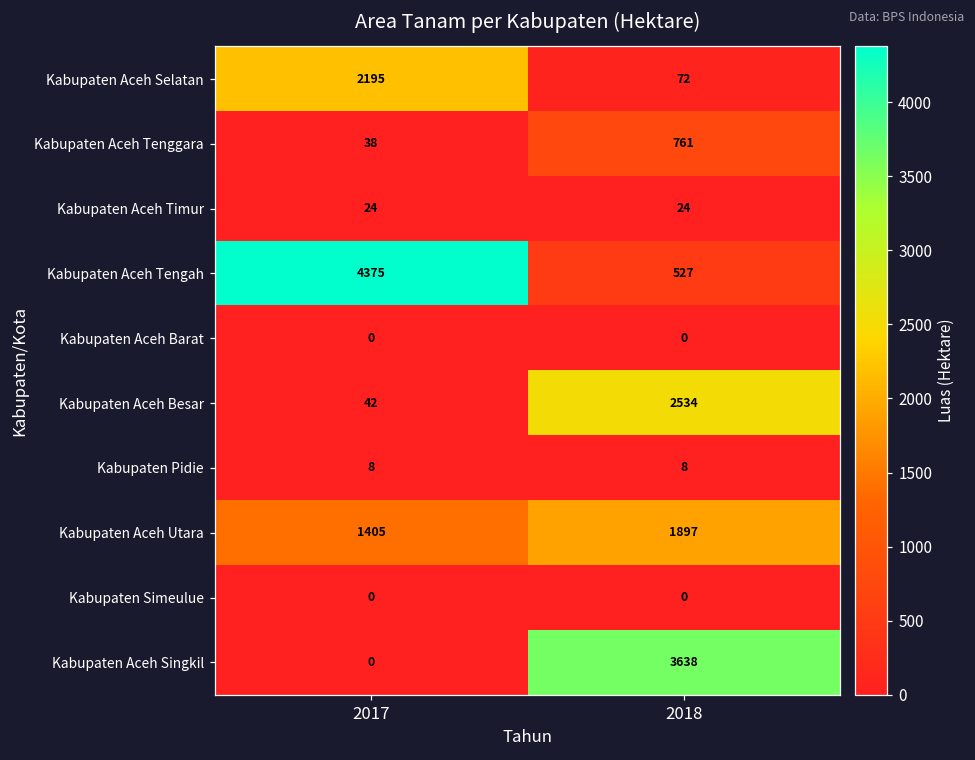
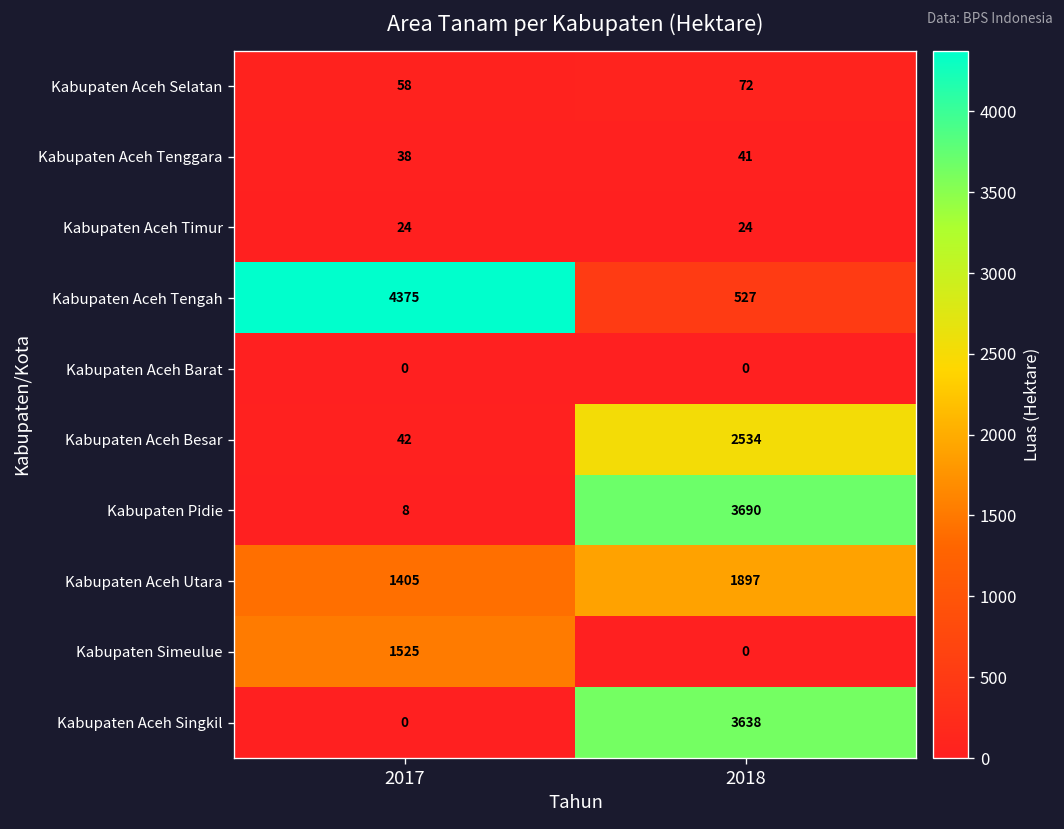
  {
    "Kabupaten Aceh Selatan": {
-     "2017": 2195,
+     "2017": 58,
      "2018": 72
    },
    "Kabupaten Aceh Tenggara": {
      "2017": 38,
-     "2018": 761
+     "2018": 41
    },
    "Kabupaten Aceh Timur": {
      "2017": 24,
      "2018": 24
    },
    "Kabupaten Aceh Tengah": {
      "2017": 4375,
      "2018": 527
    },
    "Kabupaten Aceh Barat": {
      "2017": 0,
      "2018": 0
    },
    "Kabupaten Aceh Besar": {
      "2017": 42,
      "2018": 2534
    },
    "Kabupaten Pidie": {
      "2017": 8,
-     "2018": 8
+     "2018": 3690
    },
    "Kabupaten Aceh Utara": {
      "2017": 1405,
      "2018": 1897
    },
    "Kabupaten Simeulue": {
-     "2017": 0,
+     "2017": 1525,
      "2018": 0
    },
    "Kabupaten Aceh Singkil": {
      "2017": 0,
      "2018": 3638
    }
  }
